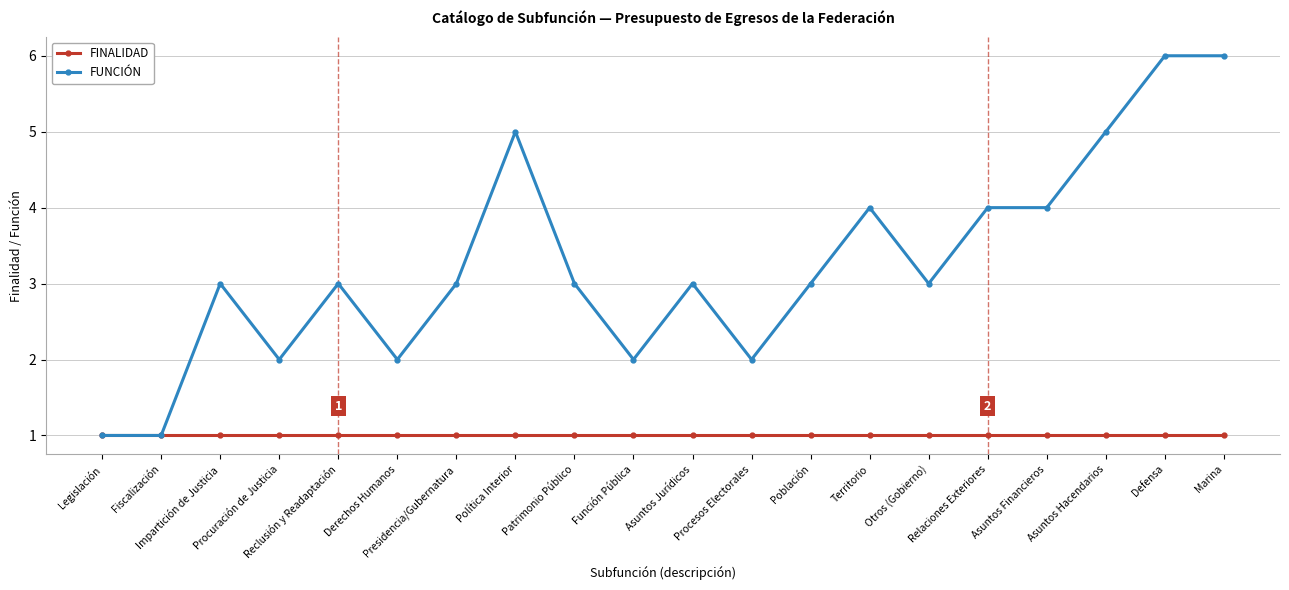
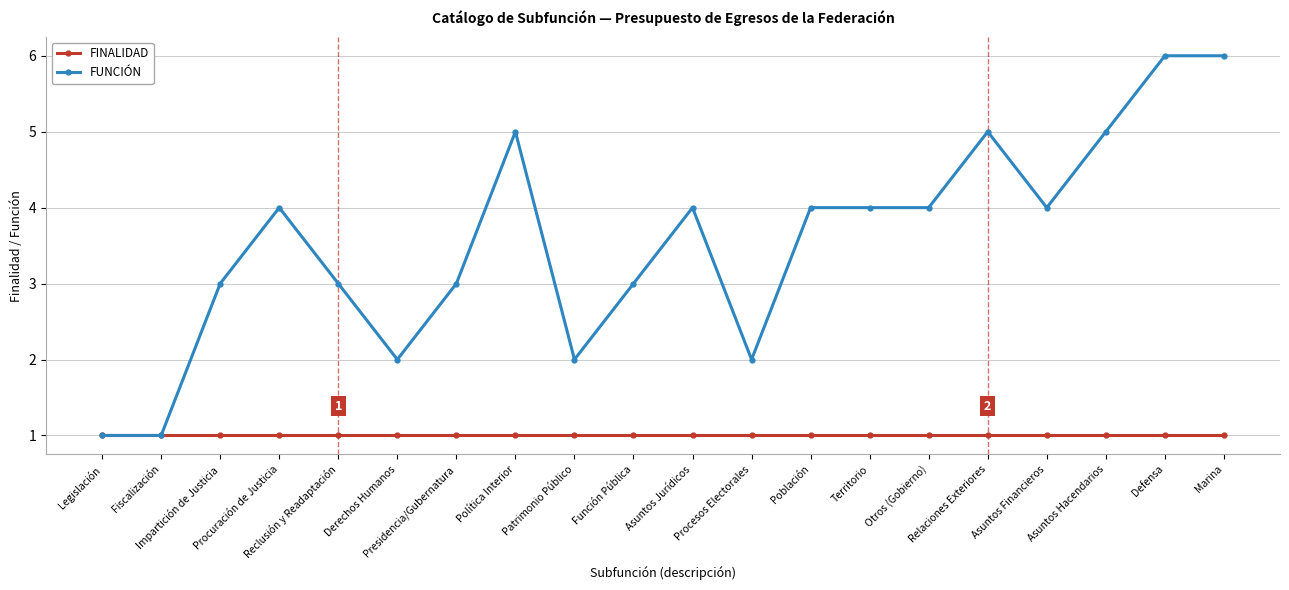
  {
    "FINALIDAD": {
      "Impartición de Justicia": 1,
      "Procuración de Justicia": 1,
      "Derechos Humanos": 1,
      "Presidencia/Gubernatura": 1,
      "Política Interior": 1,
      "Patrimonio Público": 1,
      "Función Pública": 1,
      "Asuntos Jurídicos": 1,
      "Procesos Electorales": 1,
      "Población": 1,
      "Territorio": 1,
      "Otros (Gobierno)": 1,
      "Asuntos Financieros": 1,
      "Asuntos Hacendarios": 1,
      "Defensa": 1,
      "Marina": 1
    },
    "FUNCIÓN": {
      "Impartición de Justicia": 3,
-     "Procuración de Justicia": 2,
+     "Procuración de Justicia": 4,
      "Reclusión y Readaptación": 3,
      "Derechos Humanos": 2,
      "Presidencia/Gubernatura": 3,
      "Política Interior": 5,
-     "Patrimonio Público": 3,
-     "Función Pública": 2,
-     "Asuntos Jurídicos": 3,
+     "Patrimonio Público": 2,
+     "Función Pública": 3,
+     "Asuntos Jurídicos": 4,
      "Procesos Electorales": 2,
-     "Población": 3,
+     "Población": 4,
      "Territorio": 4,
-     "Otros (Gobierno)": 3,
-     "Relaciones Exteriores": 4,
+     "Otros (Gobierno)": 4,
+     "Relaciones Exteriores": 5,
      "Asuntos Financieros": 4,
      "Asuntos Hacendarios": 5,
      "Defensa": 6,
      "Marina": 6
    }
  }
